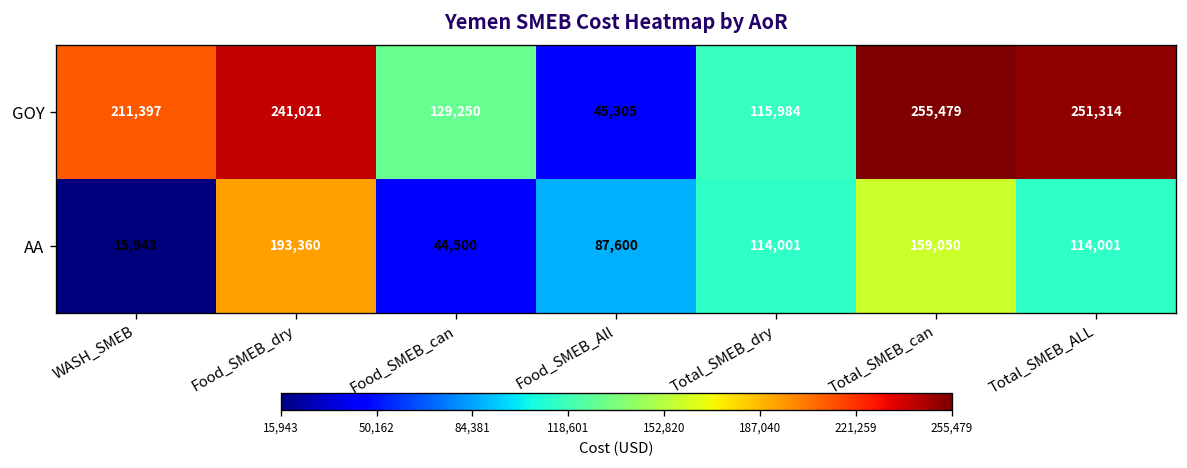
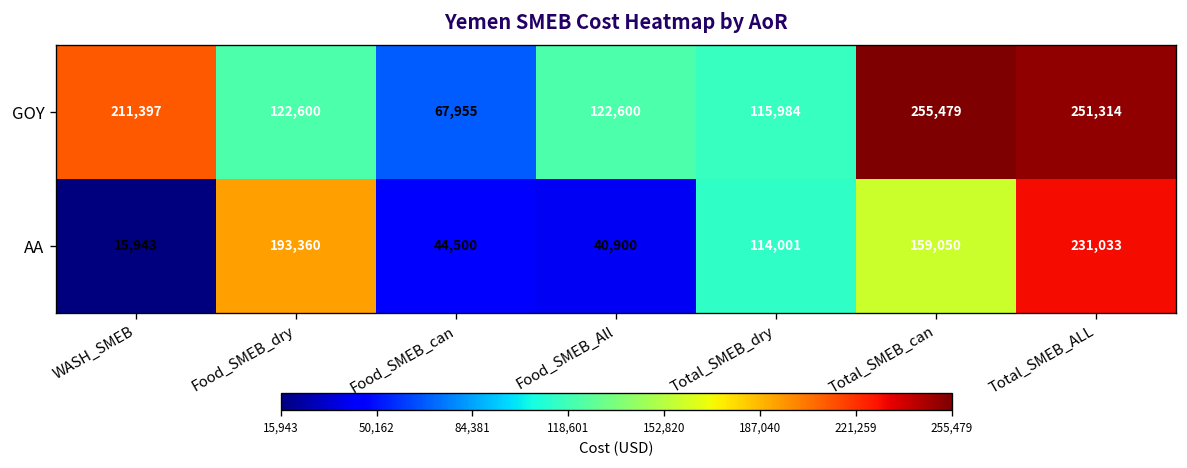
  {
    "GOY": {
      "WASH_SMEB": "211,397",
-     "Food_SMEB_dry": "241,021",
-     "Food_SMEB_can": "129,250",
-     "Food_SMEB_All": "45,305",
+     "Food_SMEB_dry": "122,600",
+     "Food_SMEB_can": "67,955",
+     "Food_SMEB_All": "122,600",
      "Total_SMEB_dry": "115,984",
      "Total_SMEB_can": "255,479",
      "Total_SMEB_ALL": "251,314"
    },
    "AA": {
      "WASH_SMEB": "15,943",
      "Food_SMEB_dry": "193,360",
      "Food_SMEB_can": "44,500",
-     "Food_SMEB_All": "87,600",
+     "Food_SMEB_All": "40,900",
      "Total_SMEB_dry": "114,001",
      "Total_SMEB_can": "159,050",
-     "Total_SMEB_ALL": "114,001"
+     "Total_SMEB_ALL": "231,033"
    }
  }
